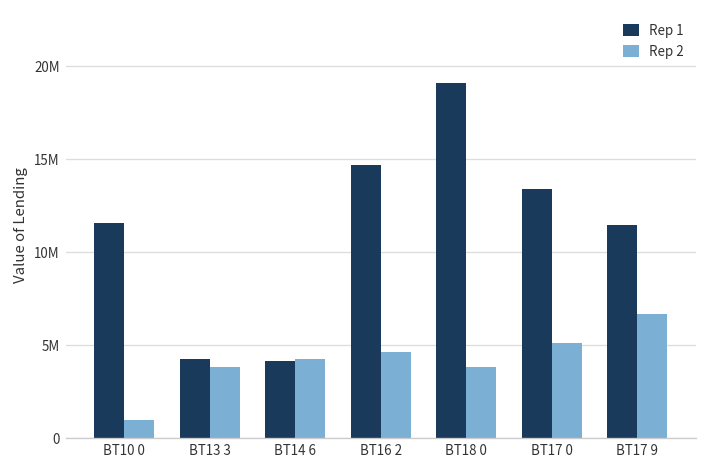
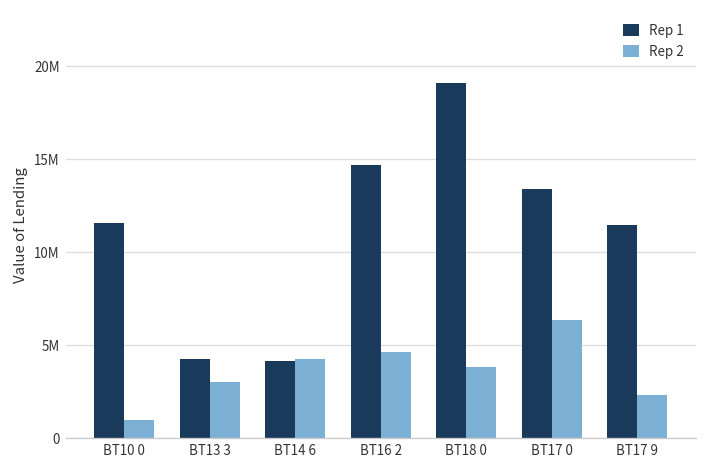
  {
    "Rep 1": {
      "BT10 0": 11600000,
      "BT13 3": 4200000,
      "BT14 6": 4100000,
      "BT16 2": 14700000,
      "BT18 0": 19100000,
      "BT17 0": 13400000,
      "BT17 9": 11500000
    },
    "Rep 2": {
      "BT10 0": 1000000,
-     "BT13 3": 3800000,
+     "BT13 3": 3000000,
      "BT14 6": 4200000,
      "BT16 2": 4600000,
      "BT18 0": 3800000,
-     "BT17 0": 5100000,
-     "BT17 9": 6700000
+     "BT17 0": 6400000,
+     "BT17 9": 2300000
    }
  }
